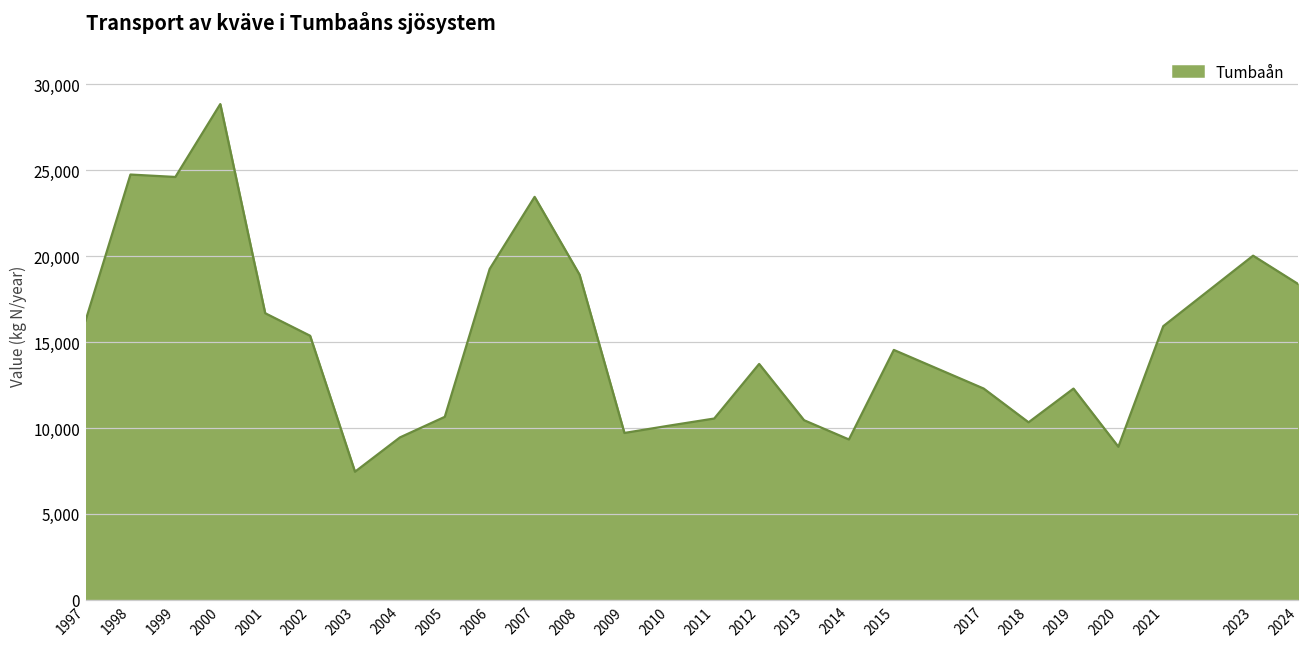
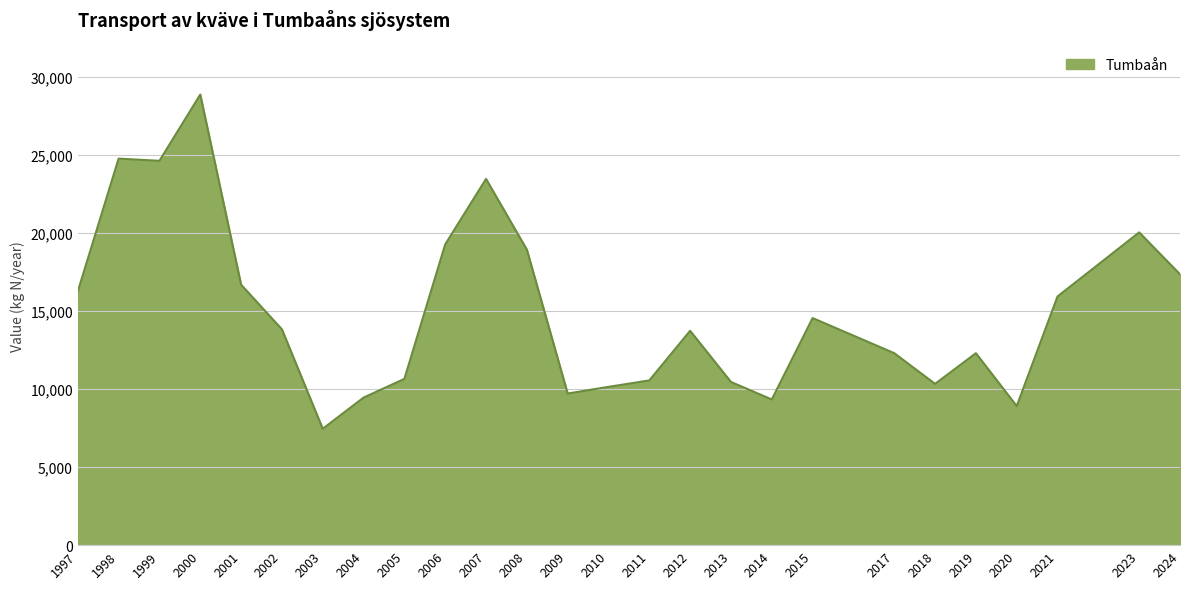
  {
    "1997": "16,200",
    "1998": "24,800",
    "1999": "24,600",
    "2000": "28,900",
    "2001": "16,700",
-   "2002": "15,400",
+   "2002": "13,800",
    "2003": "7,500",
    "2004": "9,400",
    "2005": "10,600",
    "2006": "19,300",
    "2007": "23,500",
    "2008": "18,900",
    "2009": "9,700",
    "2010": "10,100",
    "2011": "10,500",
    "2012": "13,700",
    "2013": "10,500",
    "2014": "9,300",
    "2015": "14,500",
    "2017": "12,300",
    "2018": "10,300",
    "2019": "12,300",
    "2020": "8,900",
    "2021": "15,900",
    "2023": "20,000",
-   "2024": "18,400"
+   "2024": "17,300"
  }
